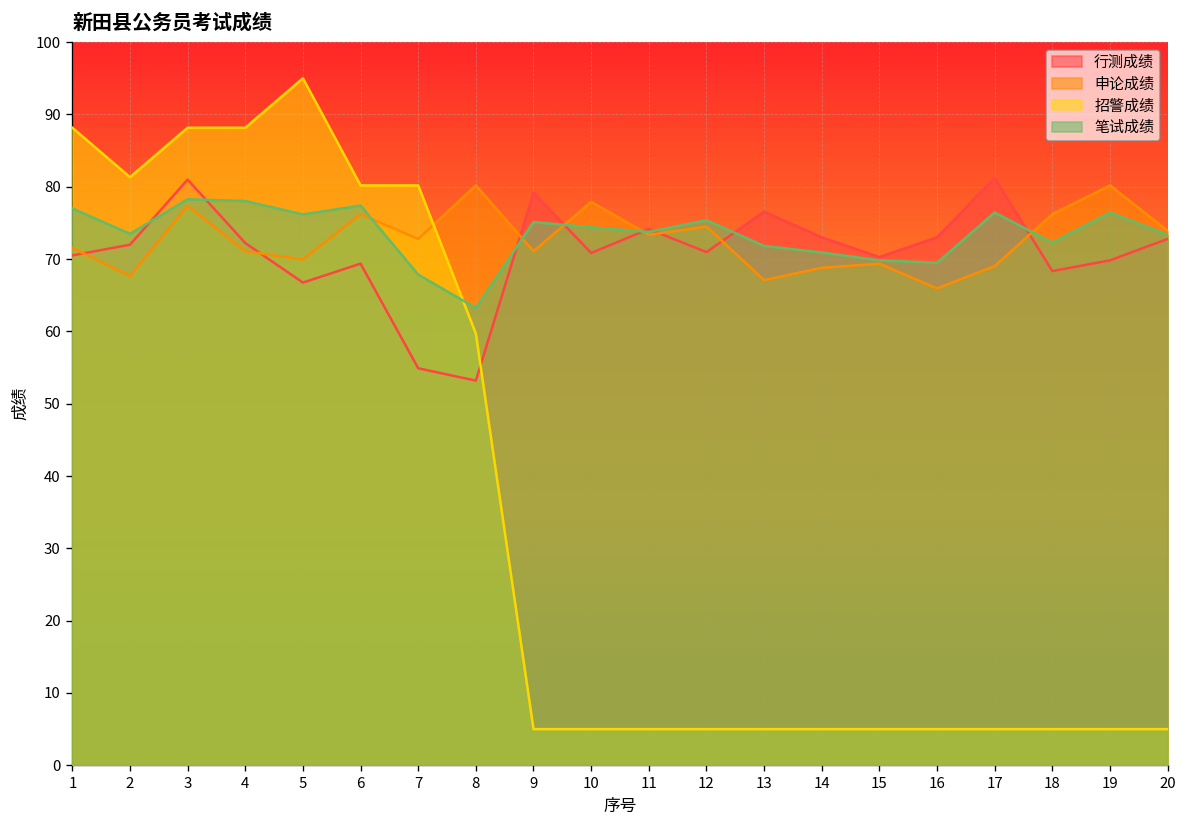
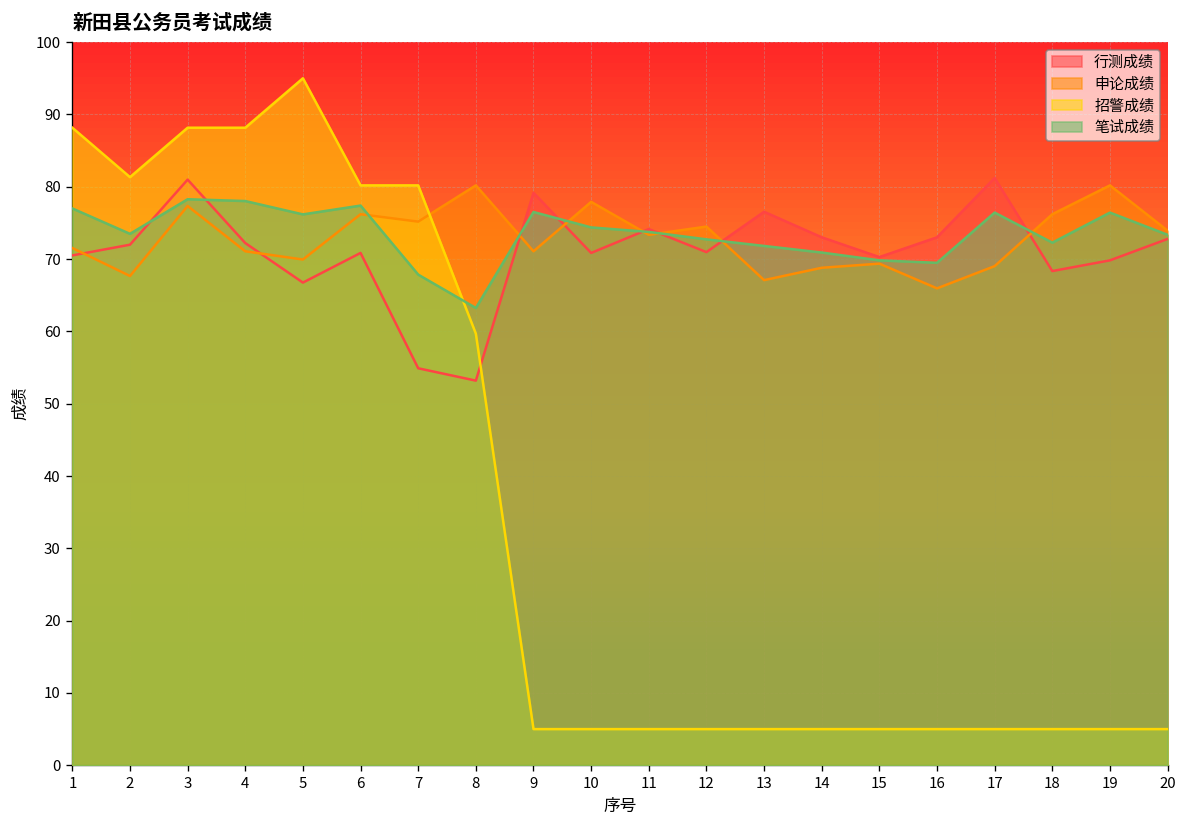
  {
    "行测成绩": {
      "1": 71,
      "2": 72,
      "3": 81,
      "4": 72,
      "5": 67,
-     "6": 69,
+     "6": 71,
      "7": 55,
      "8": 53,
      "9": 79,
      "10": 71,
      "12": 71,
      "13": 77,
      "14": 73,
      "15": 70,
      "16": 73,
      "17": 81,
      "18": 68,
      "19": 70,
      "20": 73
    },
    "申论成绩": {
      "1": 72,
      "2": 68,
      "3": 77,
      "4": 71,
      "5": 70,
      "6": 76,
-     "7": 73,
+     "7": 75,
      "8": 80,
      "9": 71,
      "10": 78,
      "12": 74,
      "13": 67,
      "14": 69,
      "15": 69,
      "16": 66,
      "17": 69,
      "18": 76,
      "19": 80,
      "20": 74
    },
    "招警成绩": {
      "1": 88,
      "2": 81,
      "3": 88,
      "4": 88,
      "5": 95,
      "6": 80,
      "7": 80,
      "8": 60,
      "9": 5,
      "10": 5,
      "11": 5,
      "12": 5,
      "13": 5,
      "14": 5,
      "15": 5,
      "16": 5,
      "17": 5,
      "18": 5,
      "19": 5,
      "20": 5
    },
    "笔试成绩": {
      "1": 77,
      "2": 73,
      "3": 78,
      "4": 78,
      "5": 76,
      "6": 77,
      "7": 68,
      "8": 63,
-     "9": 75,
+     "9": 77,
      "10": 74,
-     "12": 75,
+     "12": 73,
      "13": 72,
      "14": 71,
      "15": 70,
      "16": 69,
      "17": 76,
      "18": 72,
      "19": 76,
      "20": 73
    }
  }
